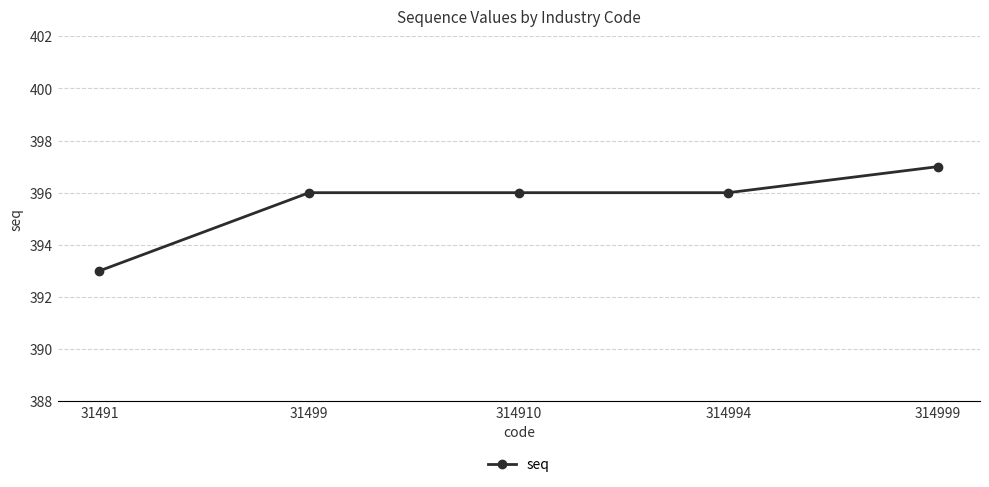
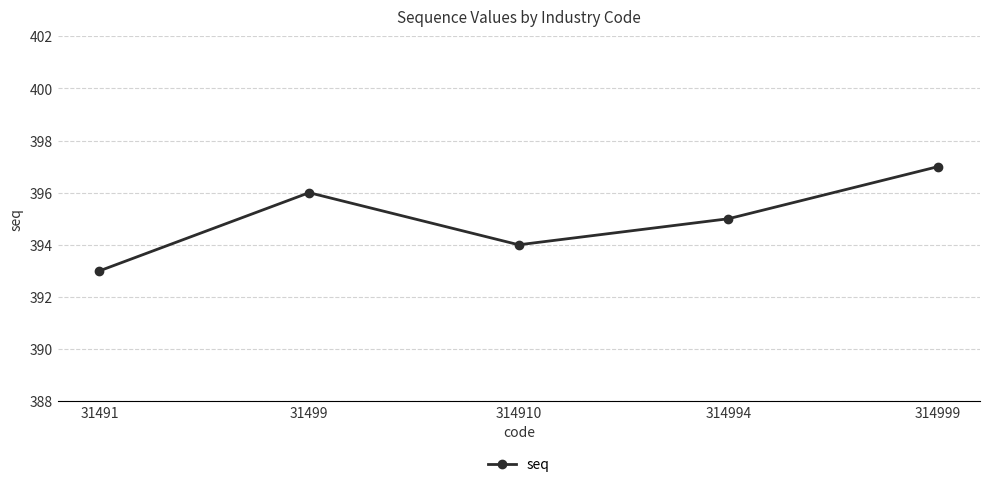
  {
    "31491": 393,
    "31499": 396,
-   "314910": 396,
-   "314994": 396,
+   "314910": 394,
+   "314994": 395,
    "314999": 397
  }
